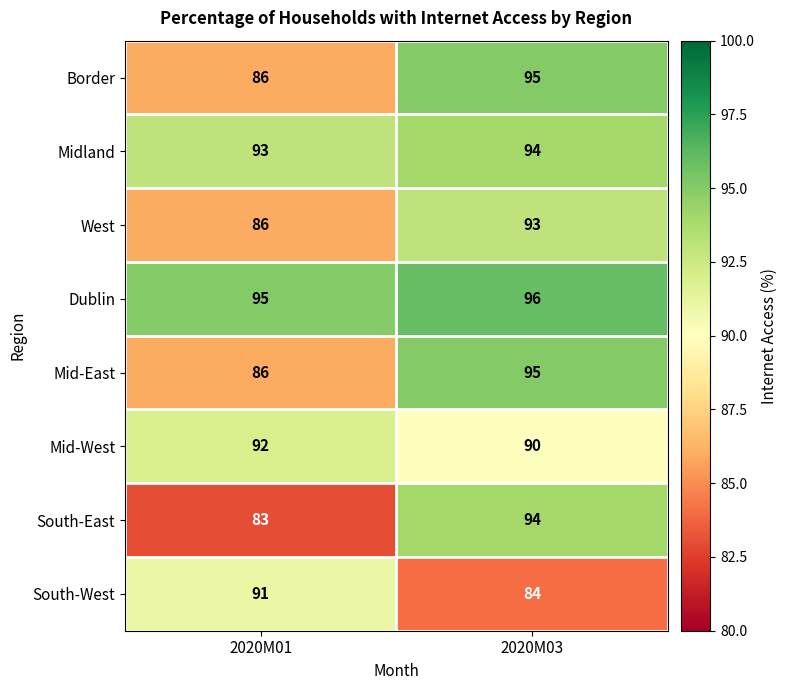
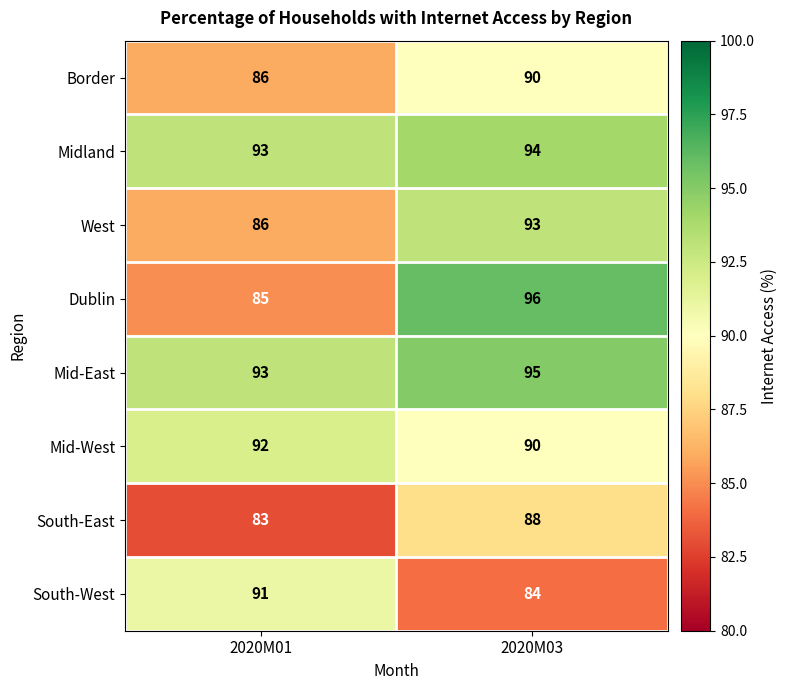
  {
    "Border": {
      "2020M01": 86,
-     "2020M03": 95
+     "2020M03": 90
    },
    "Midland": {
      "2020M01": 93,
      "2020M03": 94
    },
    "West": {
      "2020M01": 86,
      "2020M03": 93
    },
    "Dublin": {
-     "2020M01": 95,
+     "2020M01": 85,
      "2020M03": 96
    },
    "Mid-East": {
-     "2020M01": 86,
+     "2020M01": 93,
      "2020M03": 95
    },
    "Mid-West": {
      "2020M01": 92,
      "2020M03": 90
    },
    "South-East": {
      "2020M01": 83,
-     "2020M03": 94
+     "2020M03": 88
    },
    "South-West": {
      "2020M01": 91,
      "2020M03": 84
    }
  }
